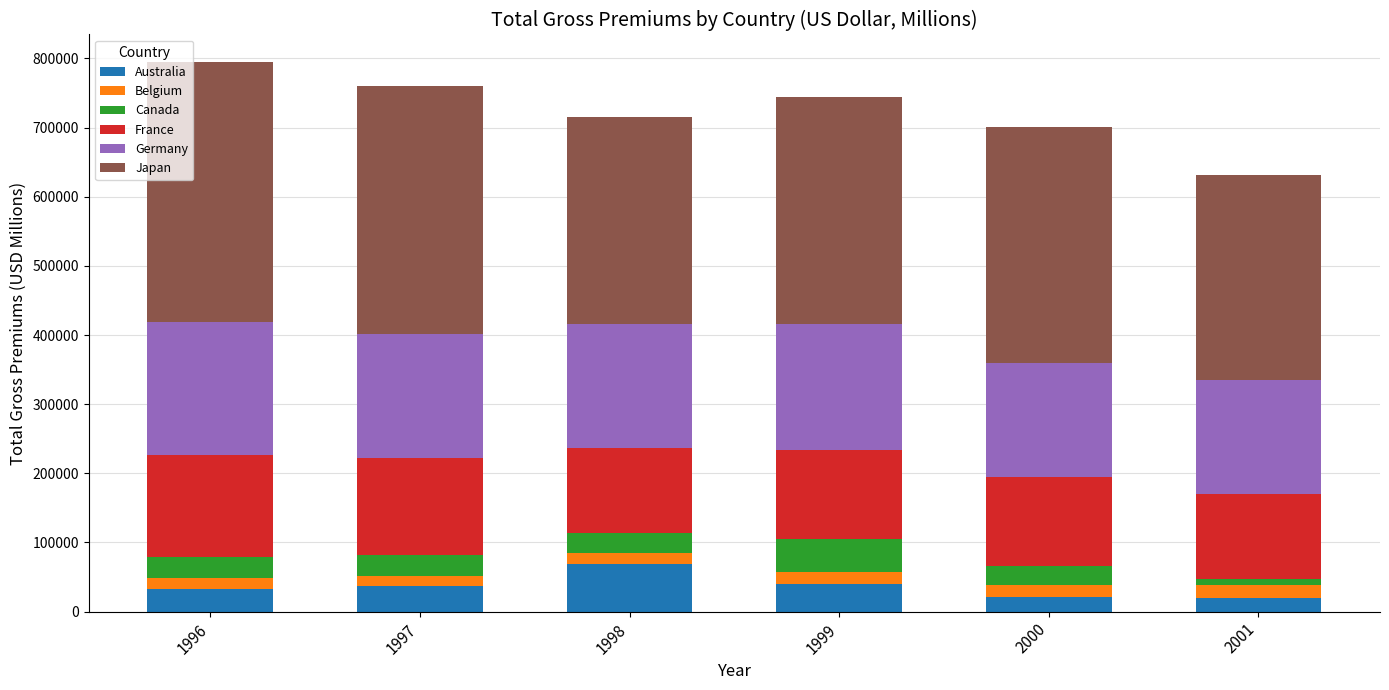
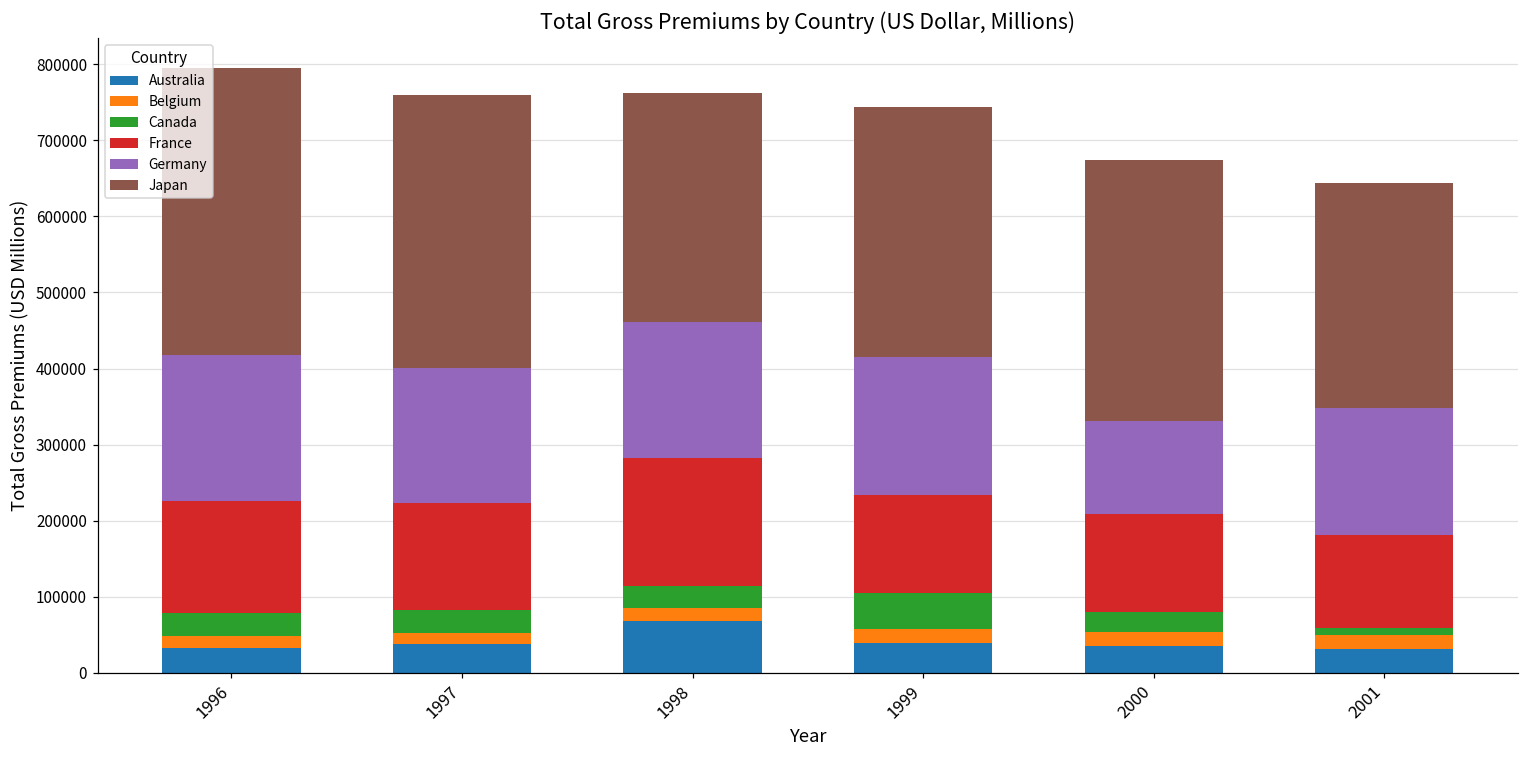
  {
    "Australia": {
      "1996": 30000,
      "1997": 40000,
      "1998": 70000,
      "1999": 40000,
-     "2000": 20000,
-     "2001": 20000
+     "2000": 30000,
+     "2001": 30000
    },
    "Belgium": {
      "1996": 20000,
      "1997": 10000,
      "1998": 20000,
      "1999": 20000,
      "2000": 20000,
      "2001": 20000
    },
    "Canada": {
      "1996": 30000,
      "1997": 30000,
      "1998": 30000,
      "1999": 50000,
      "2000": 30000,
      "2001": 10000
    },
    "France": {
      "1996": 150000,
      "1997": 140000,
-     "1998": 120000,
+     "1998": 170000,
      "1999": 130000,
      "2000": 130000,
      "2001": 120000
    },
    "Germany": {
      "1996": 190000,
      "1997": 180000,
      "1998": 180000,
      "1999": 180000,
-     "2000": 160000,
+     "2000": 120000,
      "2001": 170000
    },
    "Japan": {
      "1996": 380000,
      "1997": 360000,
      "1998": 300000,
      "1999": 330000,
      "2000": 340000,
      "2001": 300000
    }
  }
